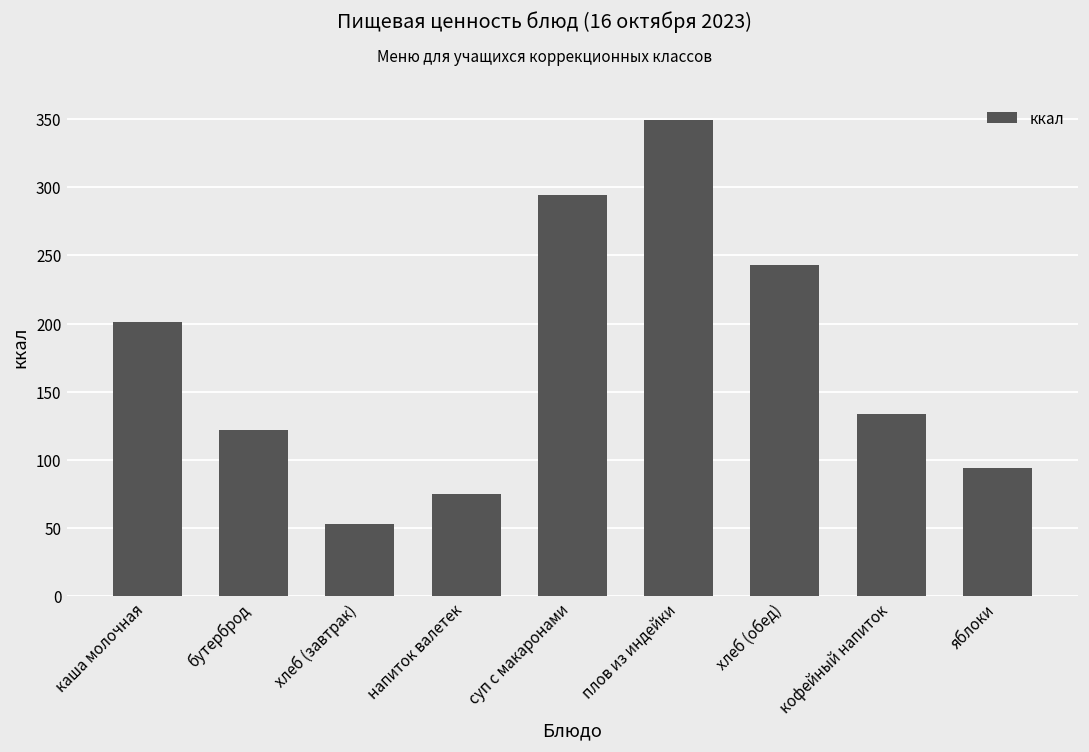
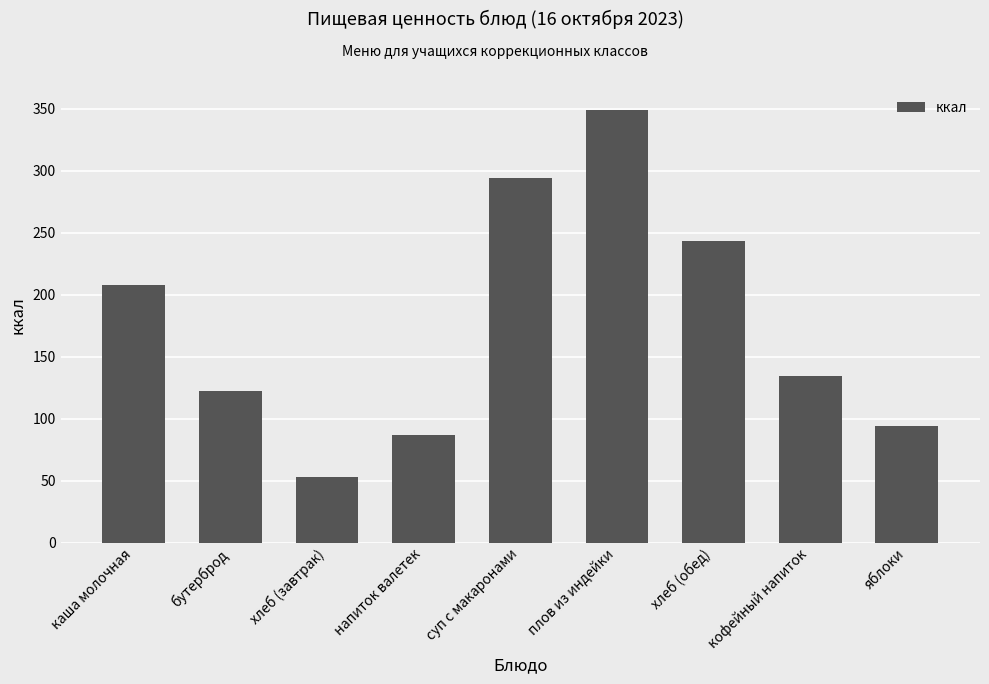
  {
-   "каша молочная": 201,
+   "каша молочная": 208,
    "бутерброд": 122,
    "хлеб (завтрак)": 53,
-   "напиток валетек": 75,
+   "напиток валетек": 87,
    "суп с макаронами": 294,
    "плов из индейки": 349,
    "хлеб (обед)": 243,
    "кофейный напиток": 134,
    "яблоки": 94
  }
